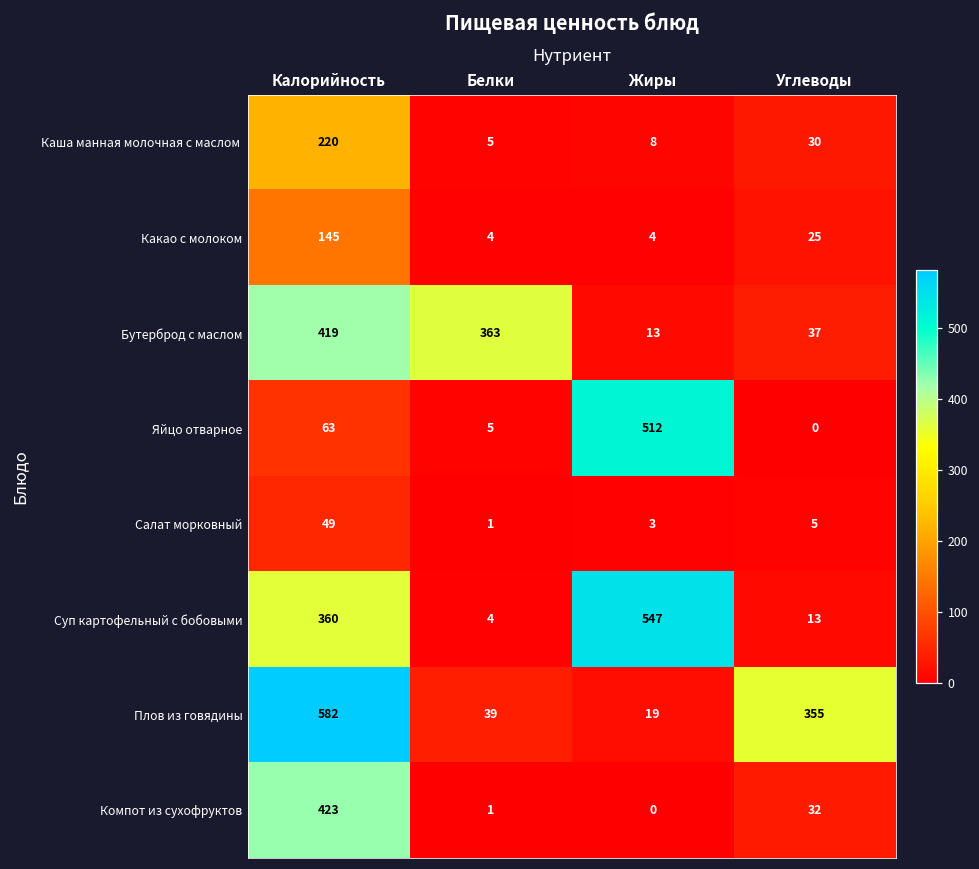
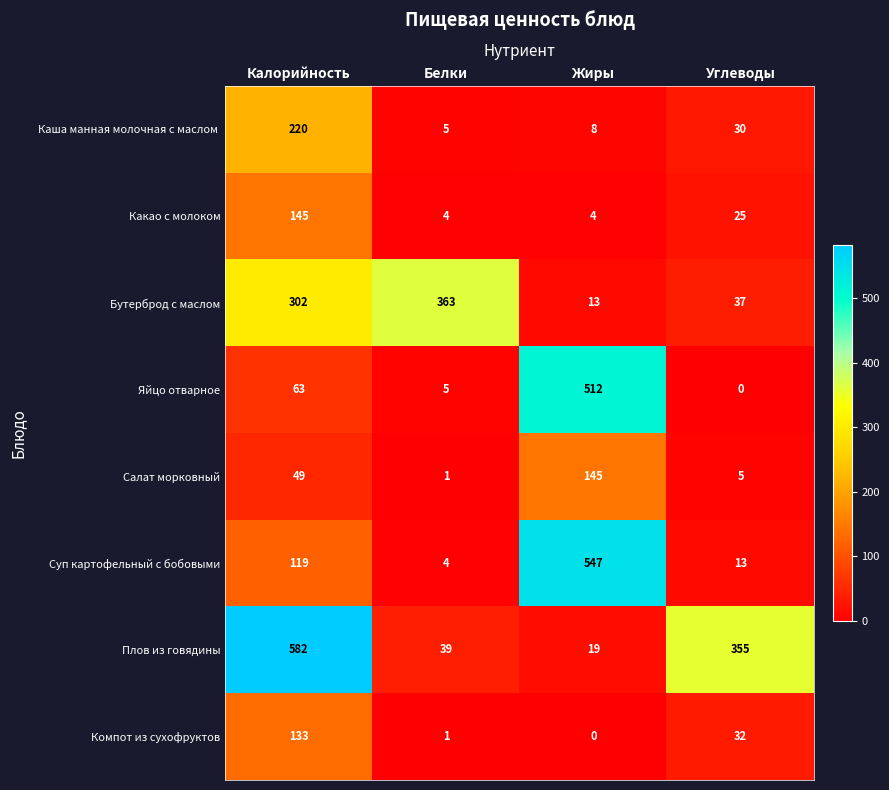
  {
    "Каша манная молочная с маслом": {
      "Калорийность": 220,
      "Белки": 5,
      "Жиры": 8,
      "Углеводы": 30
    },
    "Какао с молоком": {
      "Калорийность": 145,
      "Белки": 4,
      "Жиры": 4,
      "Углеводы": 25
    },
    "Бутерброд с маслом": {
-     "Калорийность": 419,
+     "Калорийность": 302,
      "Белки": 363,
      "Жиры": 13,
      "Углеводы": 37
    },
    "Яйцо отварное": {
      "Калорийность": 63,
      "Белки": 5,
      "Жиры": 512,
      "Углеводы": 0
    },
    "Салат морковный": {
      "Калорийность": 49,
      "Белки": 1,
-     "Жиры": 3,
+     "Жиры": 145,
      "Углеводы": 5
    },
    "Суп картофельный с бобовыми": {
-     "Калорийность": 360,
+     "Калорийность": 119,
      "Белки": 4,
      "Жиры": 547,
      "Углеводы": 13
    },
    "Плов из говядины": {
      "Калорийность": 582,
      "Белки": 39,
      "Жиры": 19,
      "Углеводы": 355
    },
    "Компот из сухофруктов": {
-     "Калорийность": 423,
+     "Калорийность": 133,
      "Белки": 1,
      "Жиры": 0,
      "Углеводы": 32
    }
  }
